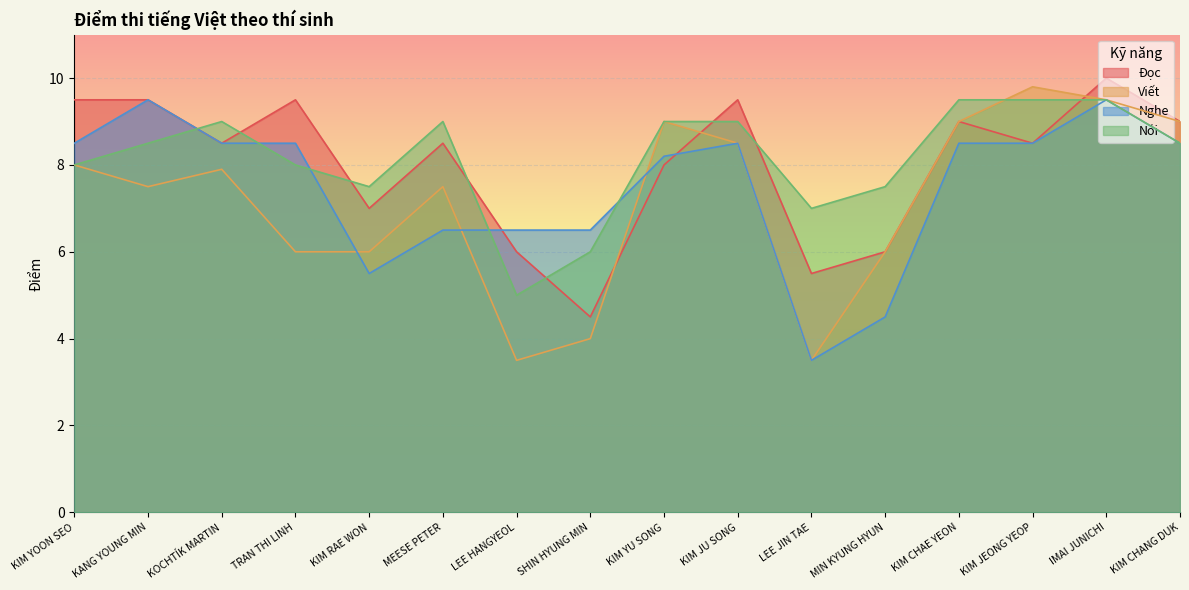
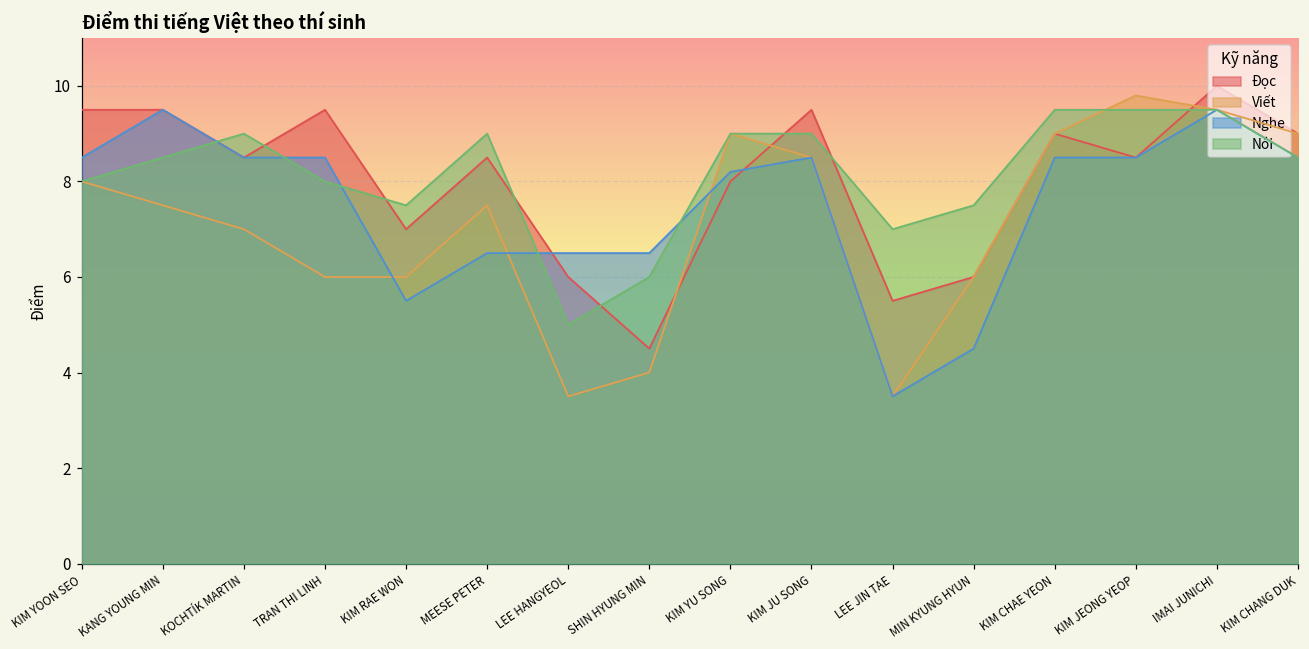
  {
    "Đọc": {
      "KIM YOON SEO": 9.5,
      "TRAN THI LINH": 9.5,
      "KIM RAE WON": 7.0,
      "MEESE PETER": 8.5,
      "LEE HANGYEOL": 6.0,
      "SHIN HYUNG MIN": 4.5,
      "KIM YU SONG": 8.0,
      "KIM JU SONG": 9.5,
      "LEE JIN TAE": 5.5
    },
    "Viết": {
      "KANG YOUNG MIN": 7.5,
-     "KOCHTÍK MARTIN": 7.9,
+     "KOCHTÍK MARTIN": 7.0,
      "TRAN THI LINH": 6.0,
      "KIM RAE WON": 6.0,
      "MEESE PETER": 7.5,
      "LEE HANGYEOL": 3.5,
      "SHIN HYUNG MIN": 4.0,
      "KIM JEONG YEOP": 9.8
    },
    "Nghe": {
      "KIM YOON SEO": 8.5,
      "TRAN THI LINH": 8.5,
      "KIM RAE WON": 5.5,
      "MEESE PETER": 6.5,
      "LEE HANGYEOL": 6.5,
      "SHIN HYUNG MIN": 6.5,
      "KIM YU SONG": 8.2,
      "MIN KYUNG HYUN": 4.5,
      "KIM CHAE YEON": 8.5
    },
    "Nói": {
      "KANG YOUNG MIN": 8.5,
      "KOCHTÍK MARTIN": 9.0,
      "TRAN THI LINH": 8.0,
      "KIM RAE WON": 7.5,
      "MEESE PETER": 9.0,
      "LEE HANGYEOL": 5.0,
      "SHIN HYUNG MIN": 6.0,
      "KIM JU SONG": 9.0,
      "LEE JIN TAE": 7.0,
      "MIN KYUNG HYUN": 7.5,
      "KIM CHAE YEON": 9.5,
      "KIM JEONG YEOP": 9.5
    }
  }
